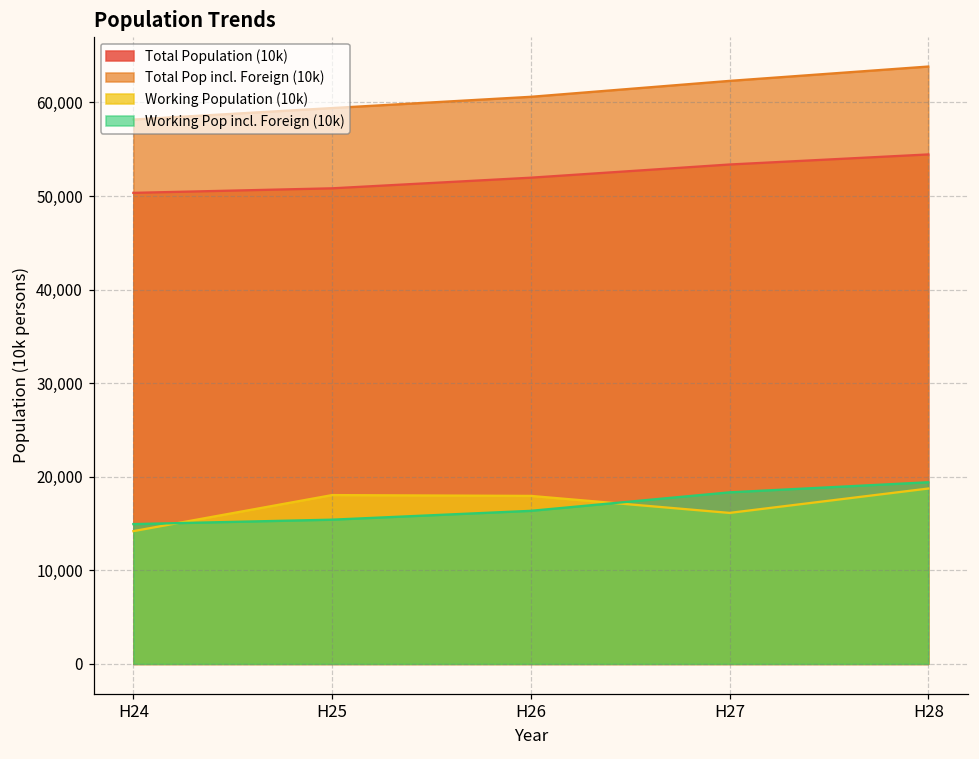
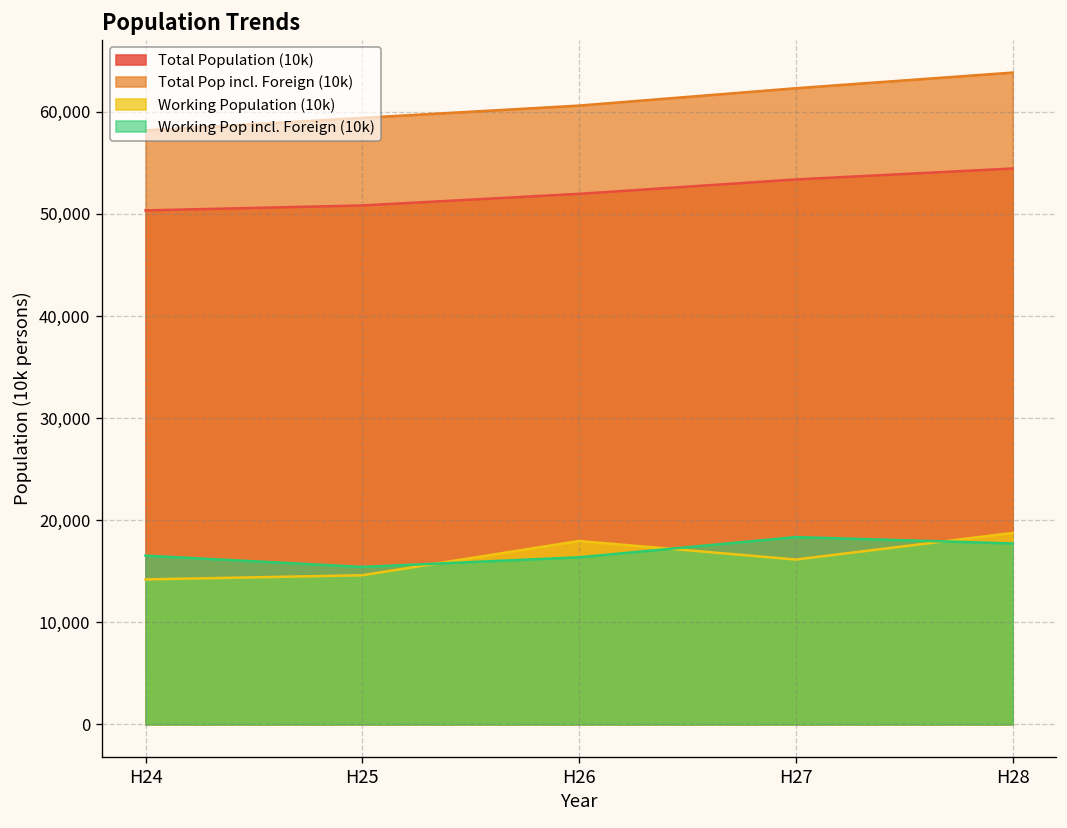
  {
    "Working Population (10k)": {
      "H24": "14,000",
-     "H25": "18,000",
+     "H25": "15,000",
      "H26": "18,000",
      "H27": "16,000",
      "H28": "19,000"
    },
    "Working Pop incl. Foreign (10k)": {
-     "H24": "15,000",
+     "H24": "17,000",
      "H25": "15,000",
      "H26": "16,000",
      "H27": "18,000",
-     "H28": "19,000"
+     "H28": "18,000"
    }
  }
